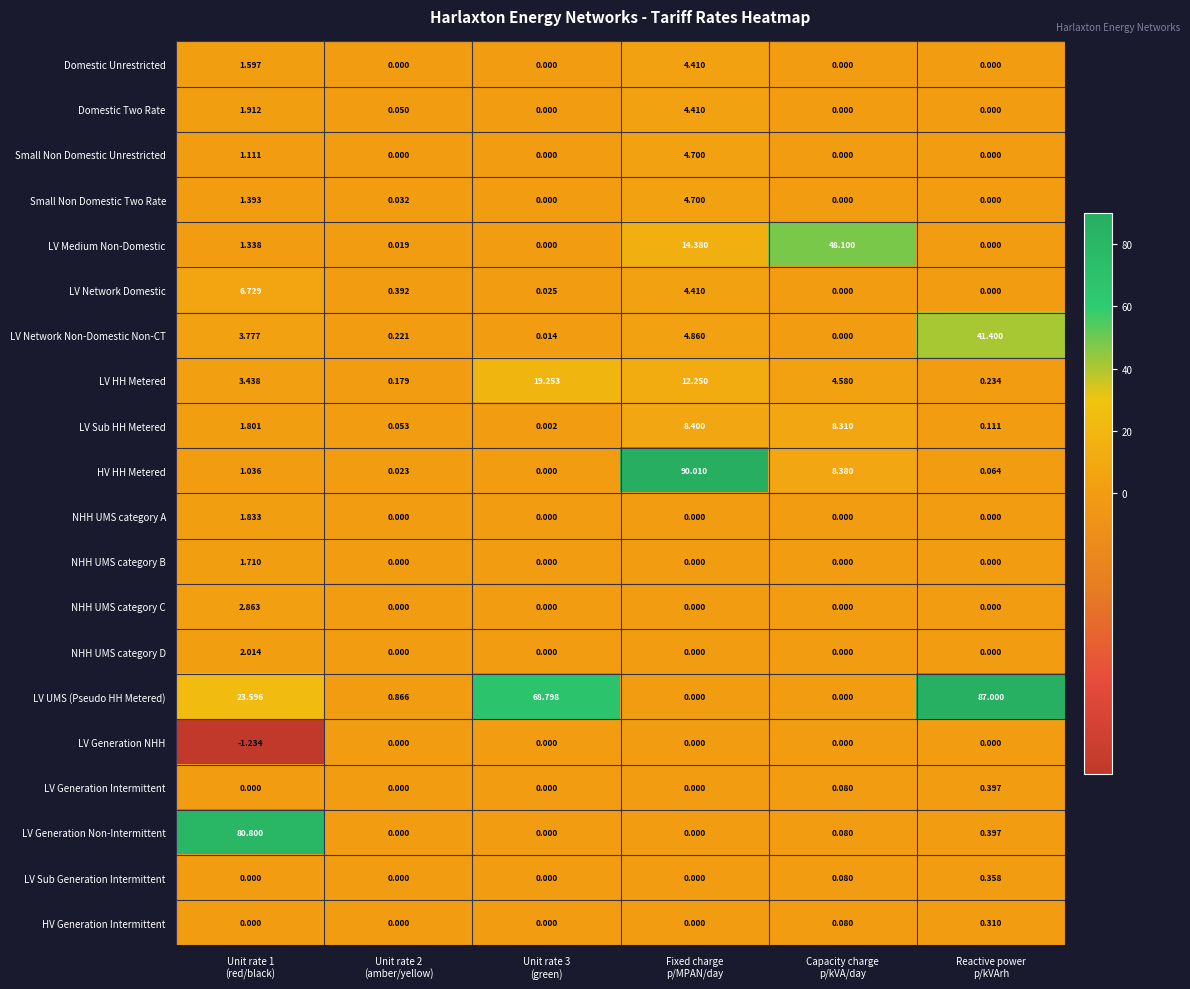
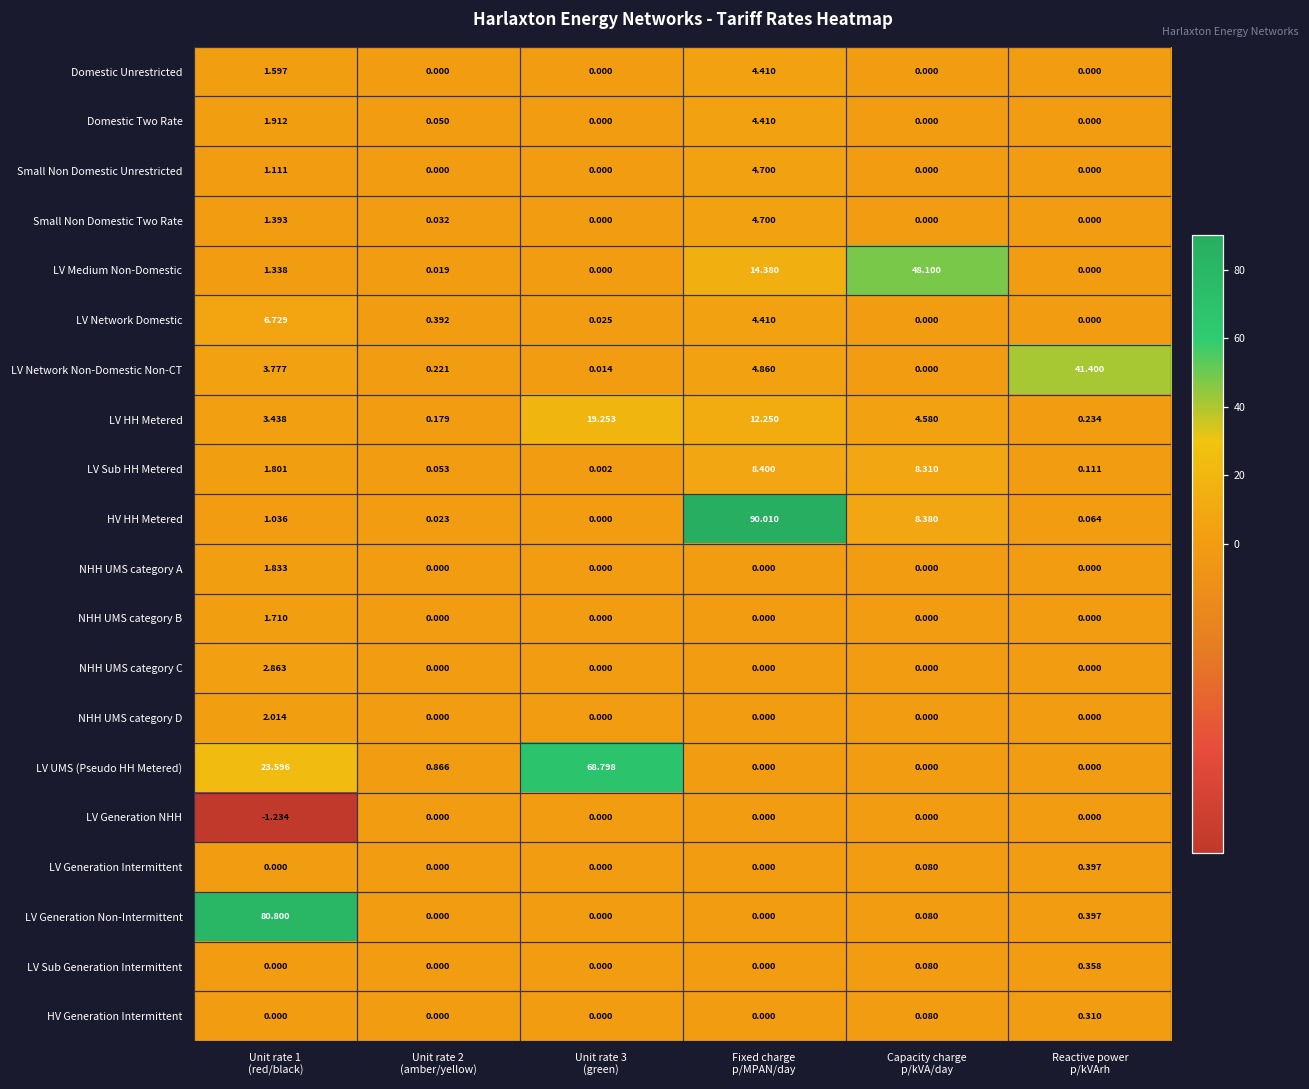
  {
    "Domestic Unrestricted": {
      "Unit rate 1 (red/black)": 1.597,
      "Unit rate 2 (amber/yellow)": 0.000,
      "Unit rate 3 (green)": 0.000,
      "Fixed charge p/MPAN/day": 4.410,
      "Capacity charge p/kVA/day": 0.000,
      "Reactive power p/kVArh": 0.000
    },
    "Domestic Two Rate": {
      "Unit rate 1 (red/black)": 1.912,
      "Unit rate 2 (amber/yellow)": 0.050,
      "Unit rate 3 (green)": 0.000,
      "Fixed charge p/MPAN/day": 4.410,
      "Capacity charge p/kVA/day": 0.000,
      "Reactive power p/kVArh": 0.000
    },
    "Small Non Domestic Unrestricted": {
      "Unit rate 1 (red/black)": 1.111,
      "Unit rate 2 (amber/yellow)": 0.000,
      "Unit rate 3 (green)": 0.000,
      "Fixed charge p/MPAN/day": 4.700,
      "Capacity charge p/kVA/day": 0.000,
      "Reactive power p/kVArh": 0.000
    },
    "Small Non Domestic Two Rate": {
      "Unit rate 1 (red/black)": 1.393,
      "Unit rate 2 (amber/yellow)": 0.032,
      "Unit rate 3 (green)": 0.000,
      "Fixed charge p/MPAN/day": 4.700,
      "Capacity charge p/kVA/day": 0.000,
      "Reactive power p/kVArh": 0.000
    },
    "LV Medium Non-Domestic": {
      "Unit rate 1 (red/black)": 1.338,
      "Unit rate 2 (amber/yellow)": 0.019,
      "Unit rate 3 (green)": 0.000,
      "Fixed charge p/MPAN/day": 14.380,
      "Capacity charge p/kVA/day": 48.100,
      "Reactive power p/kVArh": 0.000
    },
    "LV Network Domestic": {
      "Unit rate 1 (red/black)": 6.729,
      "Unit rate 2 (amber/yellow)": 0.392,
      "Unit rate 3 (green)": 0.025,
      "Fixed charge p/MPAN/day": 4.410,
      "Capacity charge p/kVA/day": 0.000,
      "Reactive power p/kVArh": 0.000
    },
    "LV Network Non-Domestic Non-CT": {
      "Unit rate 1 (red/black)": 3.777,
      "Unit rate 2 (amber/yellow)": 0.221,
      "Unit rate 3 (green)": 0.014,
      "Fixed charge p/MPAN/day": 4.860,
      "Capacity charge p/kVA/day": 0.000,
      "Reactive power p/kVArh": 41.400
    },
    "LV HH Metered": {
      "Unit rate 1 (red/black)": 3.438,
      "Unit rate 2 (amber/yellow)": 0.179,
      "Unit rate 3 (green)": 19.253,
      "Fixed charge p/MPAN/day": 12.250,
      "Capacity charge p/kVA/day": 4.580,
      "Reactive power p/kVArh": 0.234
    },
    "LV Sub HH Metered": {
      "Unit rate 1 (red/black)": 1.801,
      "Unit rate 2 (amber/yellow)": 0.053,
      "Unit rate 3 (green)": 0.002,
      "Fixed charge p/MPAN/day": 8.400,
      "Capacity charge p/kVA/day": 8.310,
      "Reactive power p/kVArh": 0.111
    },
    "HV HH Metered": {
      "Unit rate 1 (red/black)": 1.036,
      "Unit rate 2 (amber/yellow)": 0.023,
      "Unit rate 3 (green)": 0.000,
      "Fixed charge p/MPAN/day": 90.010,
      "Capacity charge p/kVA/day": 8.380,
      "Reactive power p/kVArh": 0.064
    },
    "NHH UMS category A": {
      "Unit rate 1 (red/black)": 1.833,
      "Unit rate 2 (amber/yellow)": 0.000,
      "Unit rate 3 (green)": 0.000,
      "Fixed charge p/MPAN/day": 0.000,
      "Capacity charge p/kVA/day": 0.000,
      "Reactive power p/kVArh": 0.000
    },
    "NHH UMS category B": {
      "Unit rate 1 (red/black)": 1.710,
      "Unit rate 2 (amber/yellow)": 0.000,
      "Unit rate 3 (green)": 0.000,
      "Fixed charge p/MPAN/day": 0.000,
      "Capacity charge p/kVA/day": 0.000,
      "Reactive power p/kVArh": 0.000
    },
    "NHH UMS category C": {
      "Unit rate 1 (red/black)": 2.863,
      "Unit rate 2 (amber/yellow)": 0.000,
      "Unit rate 3 (green)": 0.000,
      "Fixed charge p/MPAN/day": 0.000,
      "Capacity charge p/kVA/day": 0.000,
      "Reactive power p/kVArh": 0.000
    },
    "NHH UMS category D": {
      "Unit rate 1 (red/black)": 2.014,
      "Unit rate 2 (amber/yellow)": 0.000,
      "Unit rate 3 (green)": 0.000,
      "Fixed charge p/MPAN/day": 0.000,
      "Capacity charge p/kVA/day": 0.000,
      "Reactive power p/kVArh": 0.000
    },
    "LV UMS (Pseudo HH Metered)": {
      "Unit rate 1 (red/black)": 23.596,
      "Unit rate 2 (amber/yellow)": 0.866,
      "Unit rate 3 (green)": 68.798,
      "Fixed charge p/MPAN/day": 0.000,
      "Capacity charge p/kVA/day": 0.000,
-     "Reactive power p/kVArh": 87.000
+     "Reactive power p/kVArh": 0.000
    },
    "LV Generation NHH": {
      "Unit rate 1 (red/black)": -1.234,
      "Unit rate 2 (amber/yellow)": 0.000,
      "Unit rate 3 (green)": 0.000,
      "Fixed charge p/MPAN/day": 0.000,
      "Capacity charge p/kVA/day": 0.000,
      "Reactive power p/kVArh": 0.000
    },
    "LV Generation Intermittent": {
      "Unit rate 1 (red/black)": 0.000,
      "Unit rate 2 (amber/yellow)": 0.000,
      "Unit rate 3 (green)": 0.000,
      "Fixed charge p/MPAN/day": 0.000,
      "Capacity charge p/kVA/day": 0.080,
      "Reactive power p/kVArh": 0.397
    },
    "LV Generation Non-Intermittent": {
      "Unit rate 1 (red/black)": 80.800,
      "Unit rate 2 (amber/yellow)": 0.000,
      "Unit rate 3 (green)": 0.000,
      "Fixed charge p/MPAN/day": 0.000,
      "Capacity charge p/kVA/day": 0.080,
      "Reactive power p/kVArh": 0.397
    },
    "LV Sub Generation Intermittent": {
      "Unit rate 1 (red/black)": 0.000,
      "Unit rate 2 (amber/yellow)": 0.000,
      "Unit rate 3 (green)": 0.000,
      "Fixed charge p/MPAN/day": 0.000,
      "Capacity charge p/kVA/day": 0.080,
      "Reactive power p/kVArh": 0.358
    },
    "HV Generation Intermittent": {
      "Unit rate 1 (red/black)": 0.000,
      "Unit rate 2 (amber/yellow)": 0.000,
      "Unit rate 3 (green)": 0.000,
      "Fixed charge p/MPAN/day": 0.000,
      "Capacity charge p/kVA/day": 0.080,
      "Reactive power p/kVArh": 0.310
    }
  }
